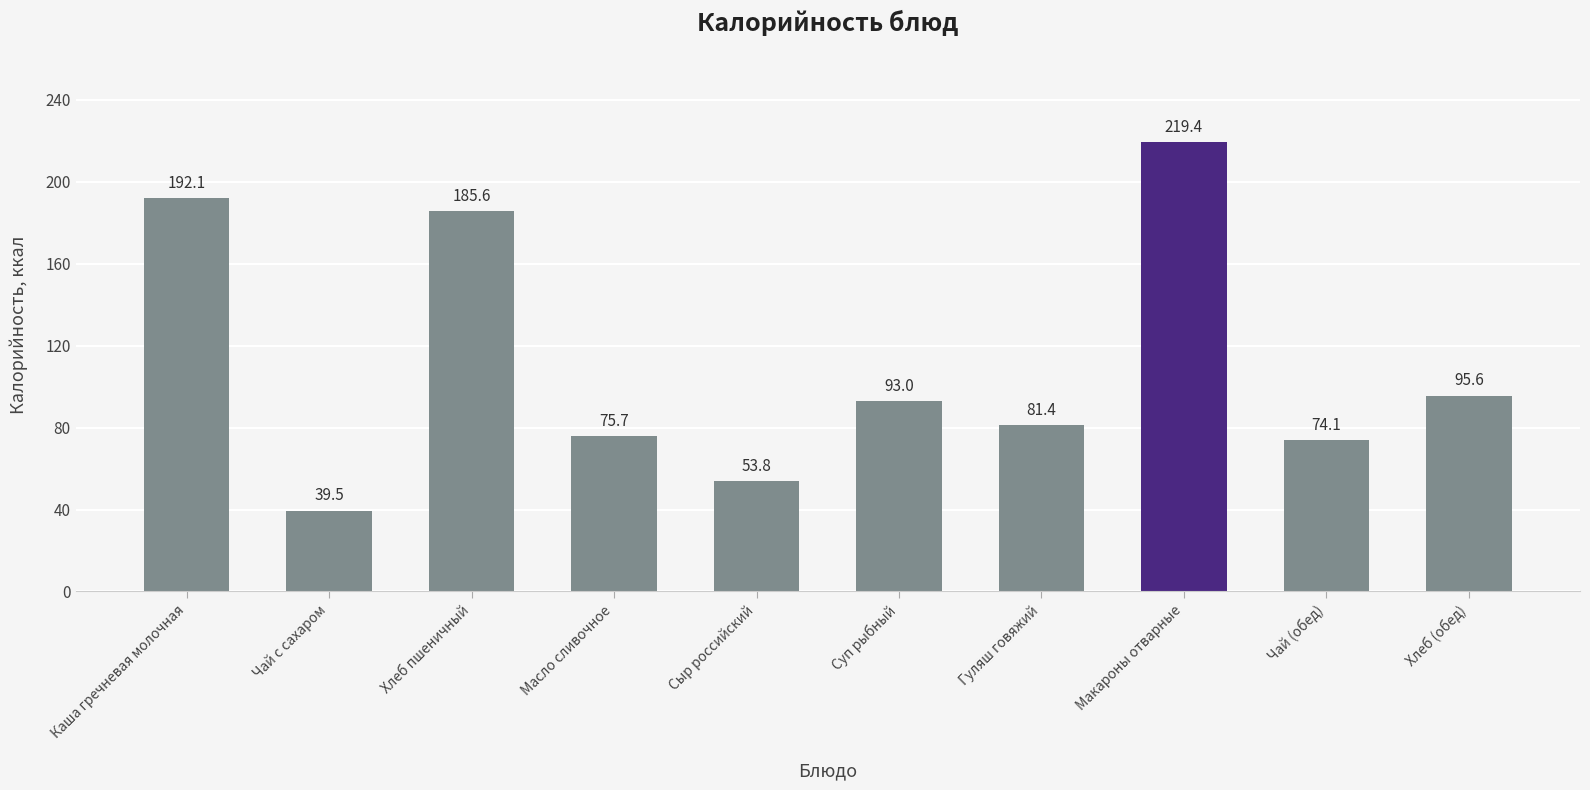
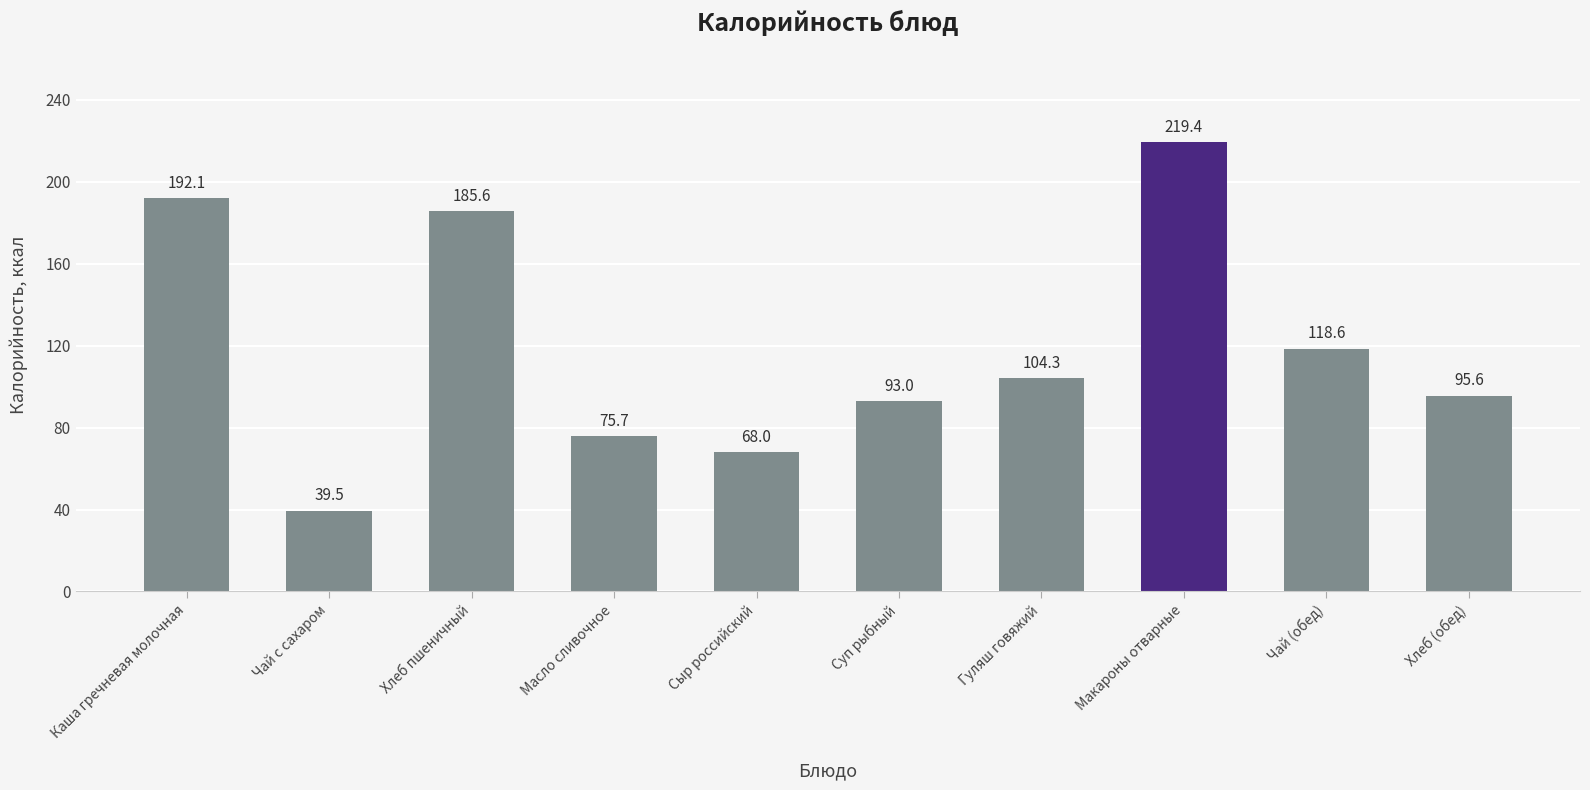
  {
    "Каша гречневая молочная": 192.1,
    "Чай с сахаром": 39.5,
    "Хлеб пшеничный": 185.6,
    "Масло сливочное": 75.7,
-   "Сыр российский": 53.8,
+   "Сыр российский": 68.0,
    "Суп рыбный": 93.0,
-   "Гуляш говяжий": 81.4,
+   "Гуляш говяжий": 104.3,
    "Макароны отварные": 219.4,
-   "Чай (обед)": 74.1,
+   "Чай (обед)": 118.6,
    "Хлеб (обед)": 95.6
  }
